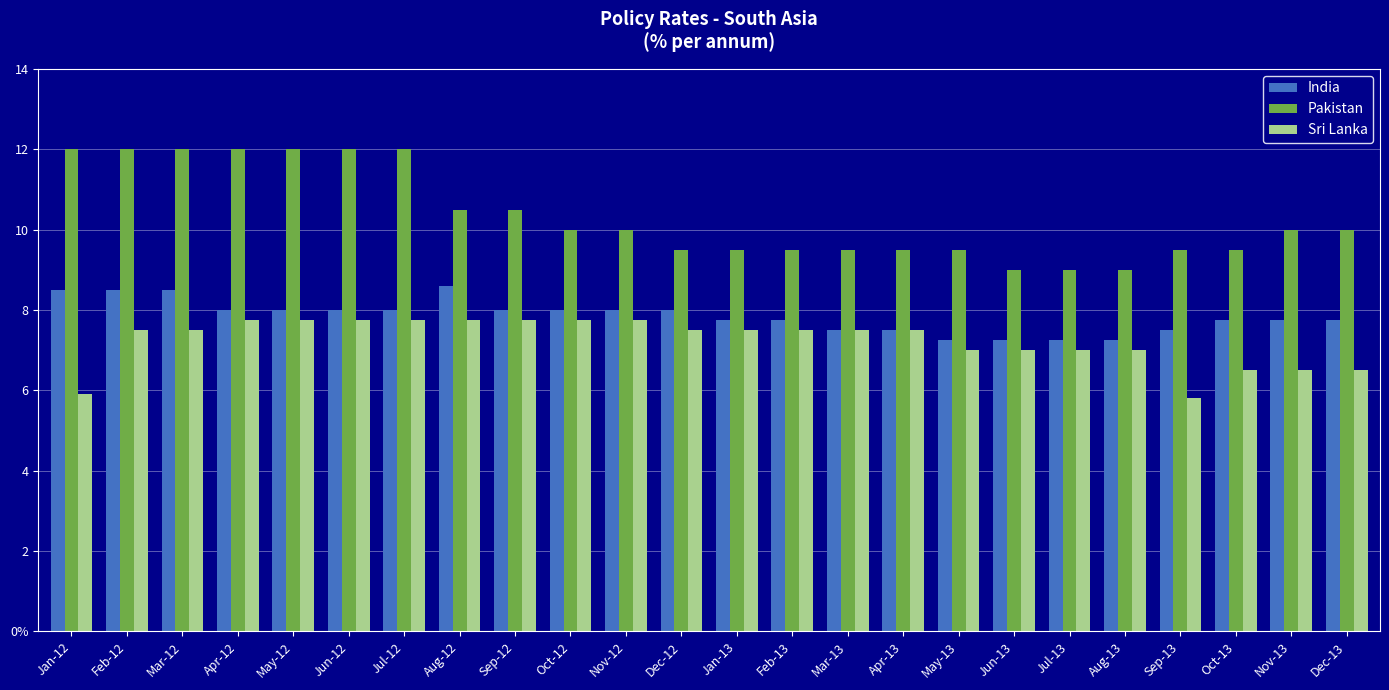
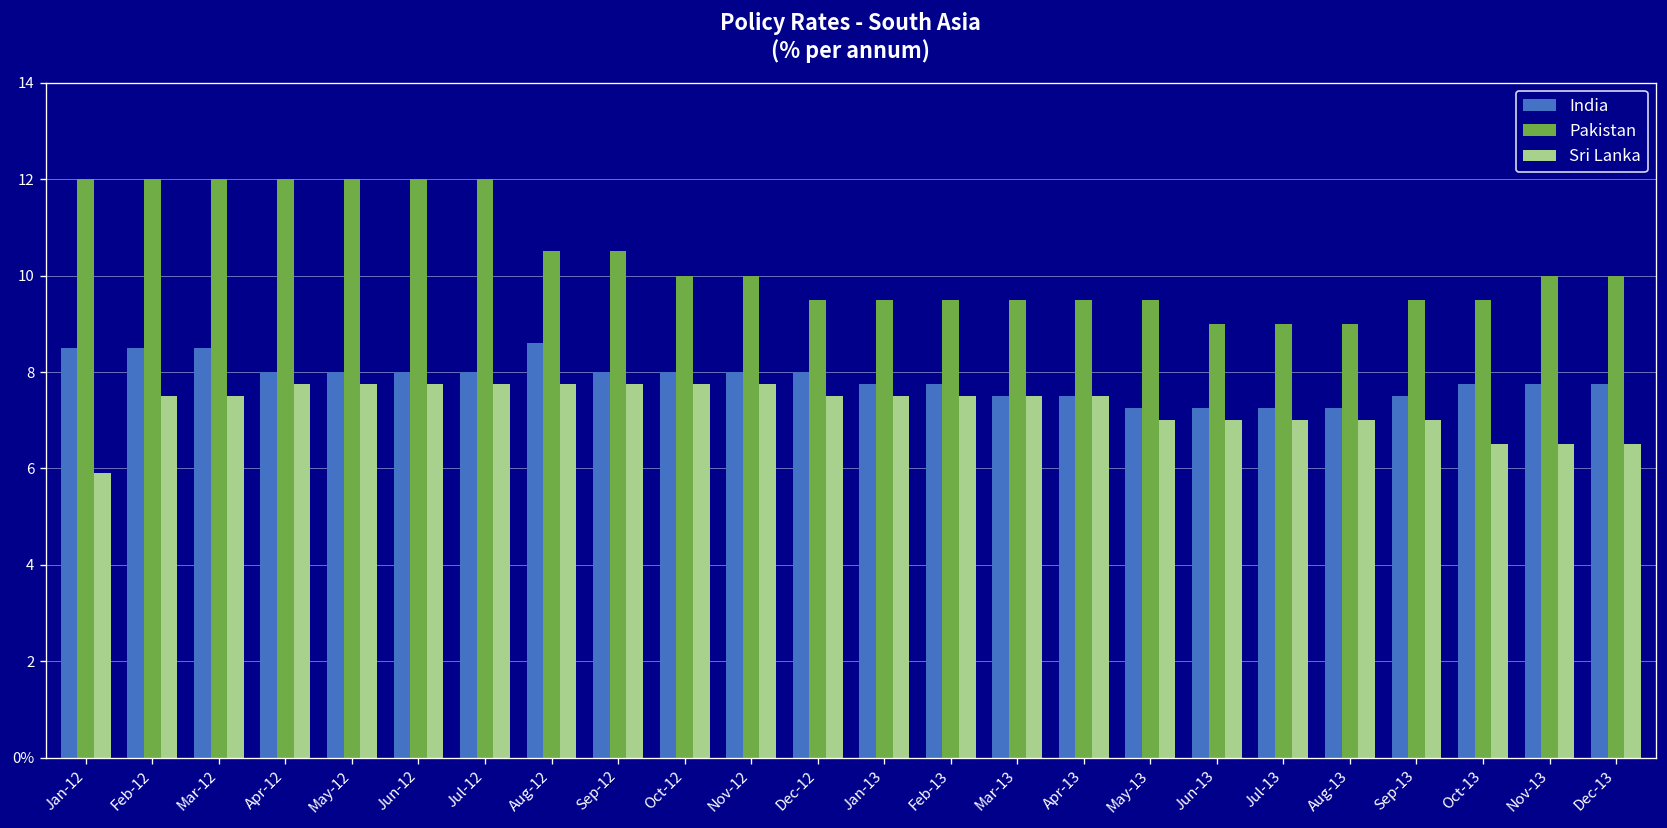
  {
    "India": {
      "Jan-12": 8.5,
      "Feb-12": 8.5,
      "Mar-12": 8.5,
      "Apr-12": 8.0,
      "May-12": 8.0,
      "Jun-12": 8.0,
      "Jul-12": 8.0,
      "Aug-12": 8.6,
      "Sep-12": 8.0,
      "Oct-12": 8.0,
      "Nov-12": 8.0,
      "Dec-12": 8.0,
      "Jan-13": 7.8,
      "Feb-13": 7.8,
      "Mar-13": 7.5,
      "Apr-13": 7.5,
      "May-13": 7.3,
      "Jun-13": 7.3,
      "Jul-13": 7.3,
      "Aug-13": 7.3,
      "Sep-13": 7.5,
      "Oct-13": 7.8,
      "Nov-13": 7.8,
      "Dec-13": 7.8
    },
    "Pakistan": {
      "Jan-12": 12.0,
      "Feb-12": 12.0,
      "Mar-12": 12.0,
      "Apr-12": 12.0,
      "May-12": 12.0,
      "Jun-12": 12.0,
      "Jul-12": 12.0,
      "Aug-12": 10.5,
      "Sep-12": 10.5,
      "Oct-12": 10.0,
      "Nov-12": 10.0,
      "Dec-12": 9.5,
      "Jan-13": 9.5,
      "Feb-13": 9.5,
      "Mar-13": 9.5,
      "Apr-13": 9.5,
      "May-13": 9.5,
      "Jun-13": 9.0,
      "Jul-13": 9.0,
      "Aug-13": 9.0,
      "Sep-13": 9.5,
      "Oct-13": 9.5,
      "Nov-13": 10.0,
      "Dec-13": 10.0
    },
    "Sri Lanka": {
      "Jan-12": 5.9,
      "Feb-12": 7.5,
      "Mar-12": 7.5,
      "Apr-12": 7.8,
      "May-12": 7.8,
      "Jun-12": 7.8,
      "Jul-12": 7.8,
      "Aug-12": 7.8,
      "Sep-12": 7.8,
      "Oct-12": 7.8,
      "Nov-12": 7.8,
      "Dec-12": 7.5,
      "Jan-13": 7.5,
      "Feb-13": 7.5,
      "Mar-13": 7.5,
      "Apr-13": 7.5,
      "May-13": 7.0,
      "Jun-13": 7.0,
      "Jul-13": 7.0,
      "Aug-13": 7.0,
-     "Sep-13": 5.8,
+     "Sep-13": 7.0,
      "Oct-13": 6.5,
      "Nov-13": 6.5,
      "Dec-13": 6.5
    }
  }
